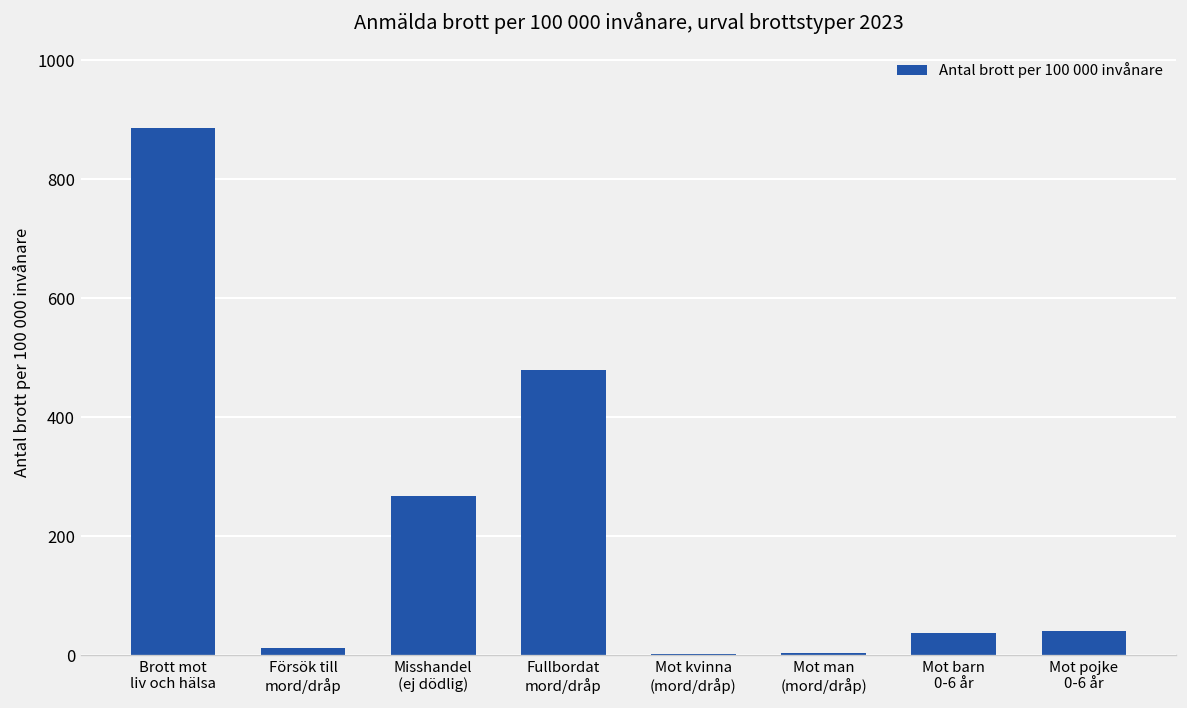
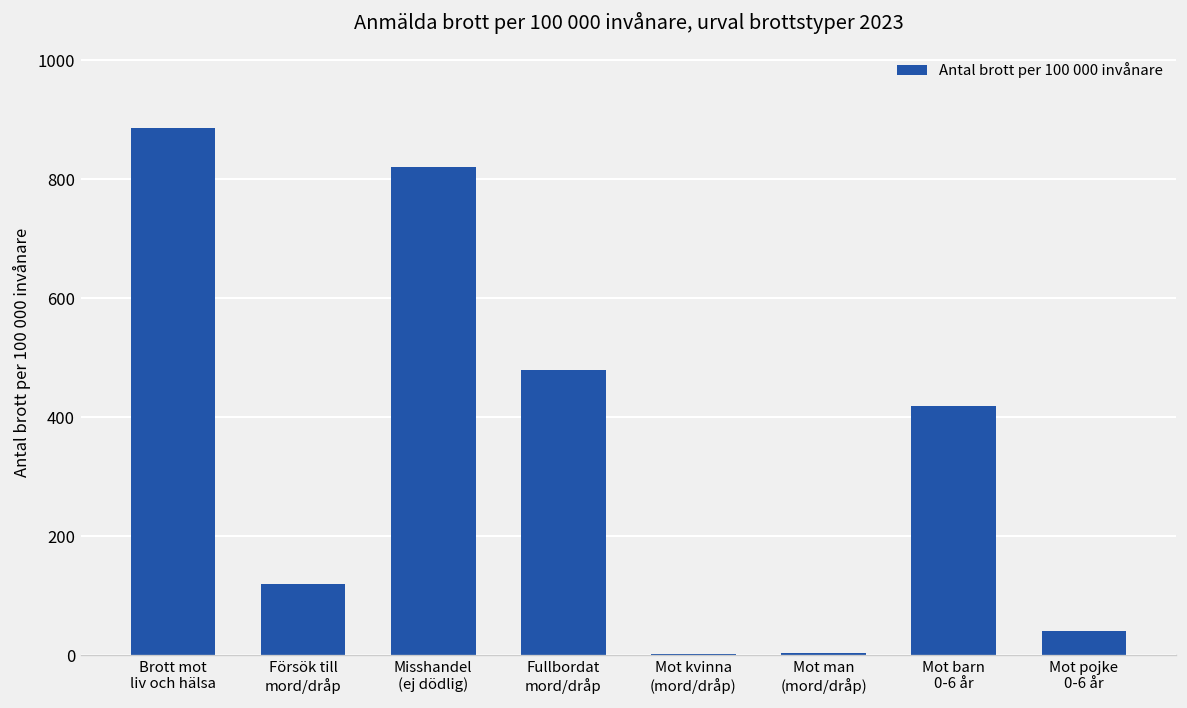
  {
    "Brott mot liv och hälsa": 890,
-   "Försök till mord/dråp": 10,
-   "Misshandel (ej dödlig)": 270,
+   "Försök till mord/dråp": 120,
+   "Misshandel (ej dödlig)": 820,
    "Fullbordat mord/dråp": 480,
-   "Mot barn 0-6 år": 40,
+   "Mot barn 0-6 år": 420,
    "Mot pojke 0-6 år": 40
  }
